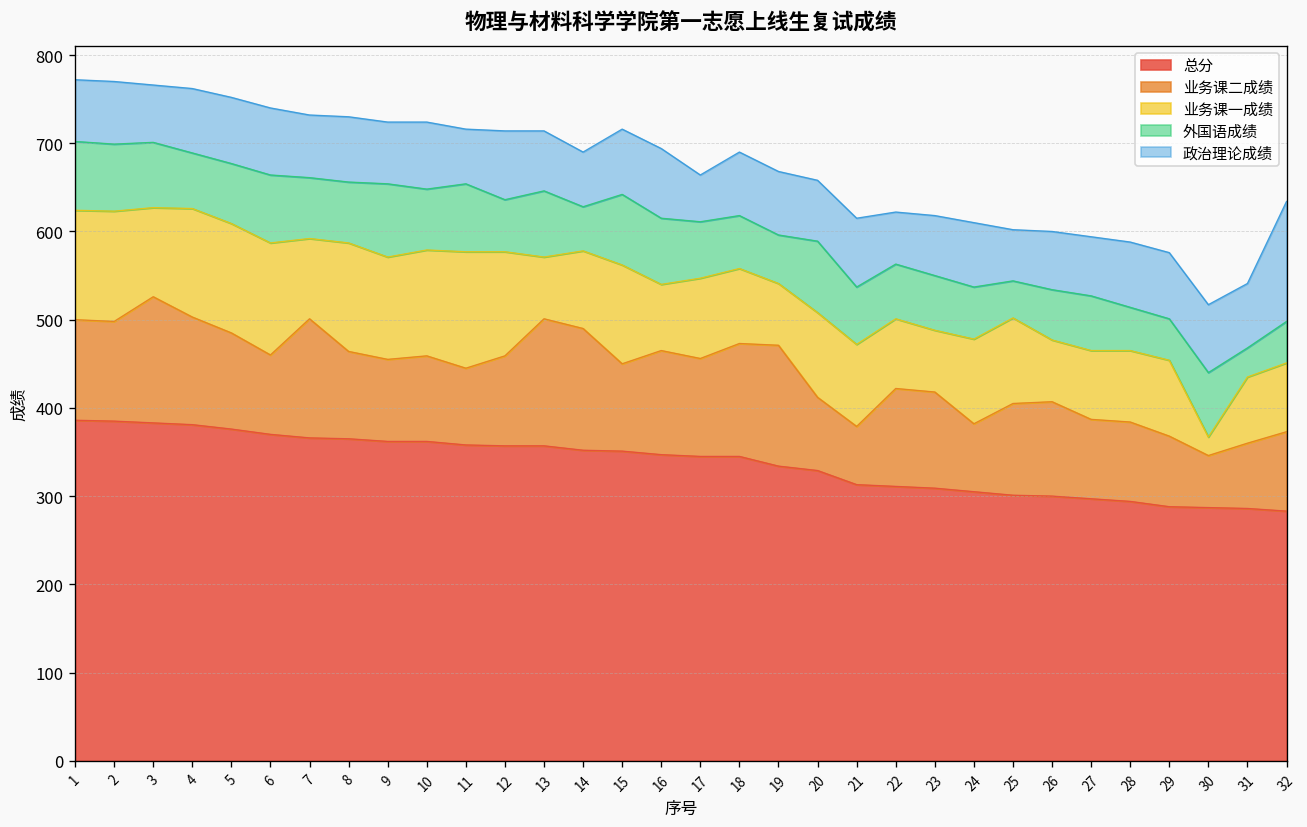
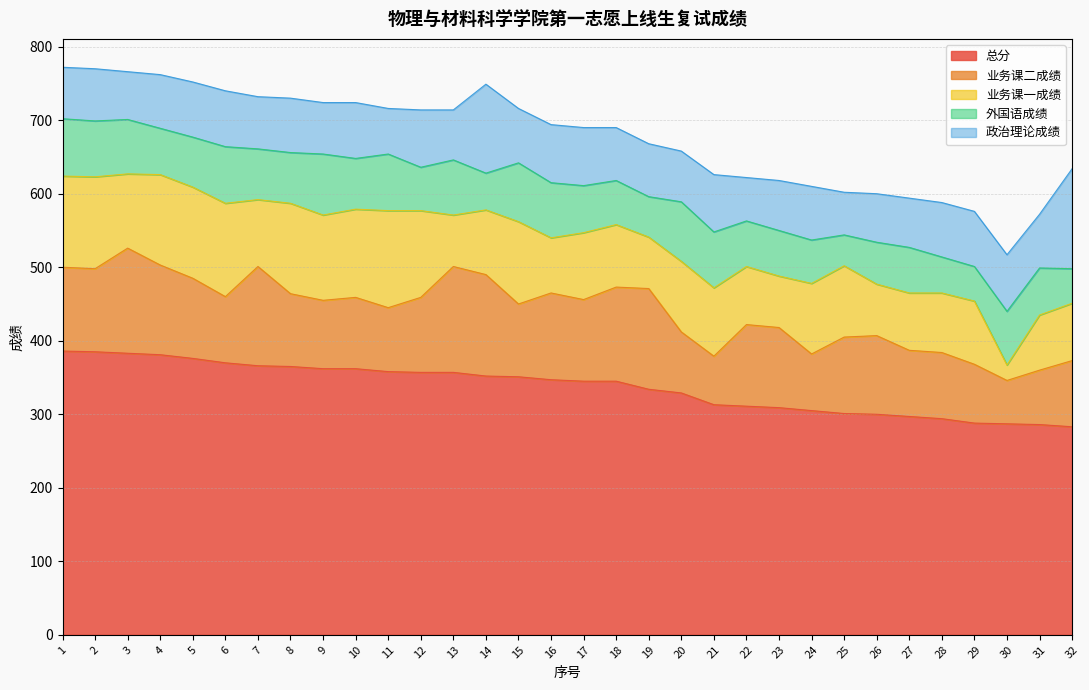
  {
    "业务课一成绩": {
      "1": 120,
      "2": 130,
      "3": 100,
      "4": 120,
      "5": 120,
      "6": 130,
      "7": 90,
      "8": 120,
      "9": 120,
      "10": 120,
      "11": 130,
      "12": 120,
      "13": 70,
      "14": 90,
      "15": 110,
      "16": 80,
      "17": 90,
      "18": 90,
      "19": 70,
      "20": 100,
      "21": 90,
      "22": 80,
      "23": 70,
      "24": 100,
      "25": 100,
      "26": 70,
      "27": 80,
      "28": 80,
      "29": 90,
      "30": 20,
      "31": 80,
      "32": 80
    },
    "外国语成绩": {
      "1": 80,
      "2": 80,
      "3": 70,
      "4": 60,
      "5": 70,
      "6": 80,
      "7": 70,
      "8": 70,
      "9": 80,
      "10": 70,
      "11": 80,
      "12": 60,
      "13": 80,
      "14": 50,
      "15": 80,
      "16": 80,
      "17": 60,
      "18": 60,
      "19": 60,
      "20": 80,
-     "21": 70,
+     "21": 80,
      "22": 60,
      "23": 60,
      "24": 60,
      "25": 40,
      "26": 60,
      "27": 60,
      "28": 50,
      "29": 50,
      "30": 70,
-     "31": 30,
+     "31": 60,
      "32": 50
    },
    "政治理论成绩": {
      "1": 70,
      "2": 70,
      "3": 70,
      "4": 70,
      "5": 80,
      "6": 80,
      "7": 70,
      "8": 70,
      "9": 70,
      "10": 80,
      "11": 60,
      "12": 80,
      "13": 70,
-     "14": 60,
+     "14": 120,
      "15": 70,
      "16": 80,
-     "17": 50,
+     "17": 80,
      "18": 70,
      "19": 70,
      "20": 70,
      "21": 80,
      "22": 60,
      "23": 70,
      "24": 70,
      "25": 60,
      "26": 70,
      "27": 70,
      "28": 70,
      "29": 80,
      "30": 80,
      "31": 70,
      "32": 140
    }
  }
